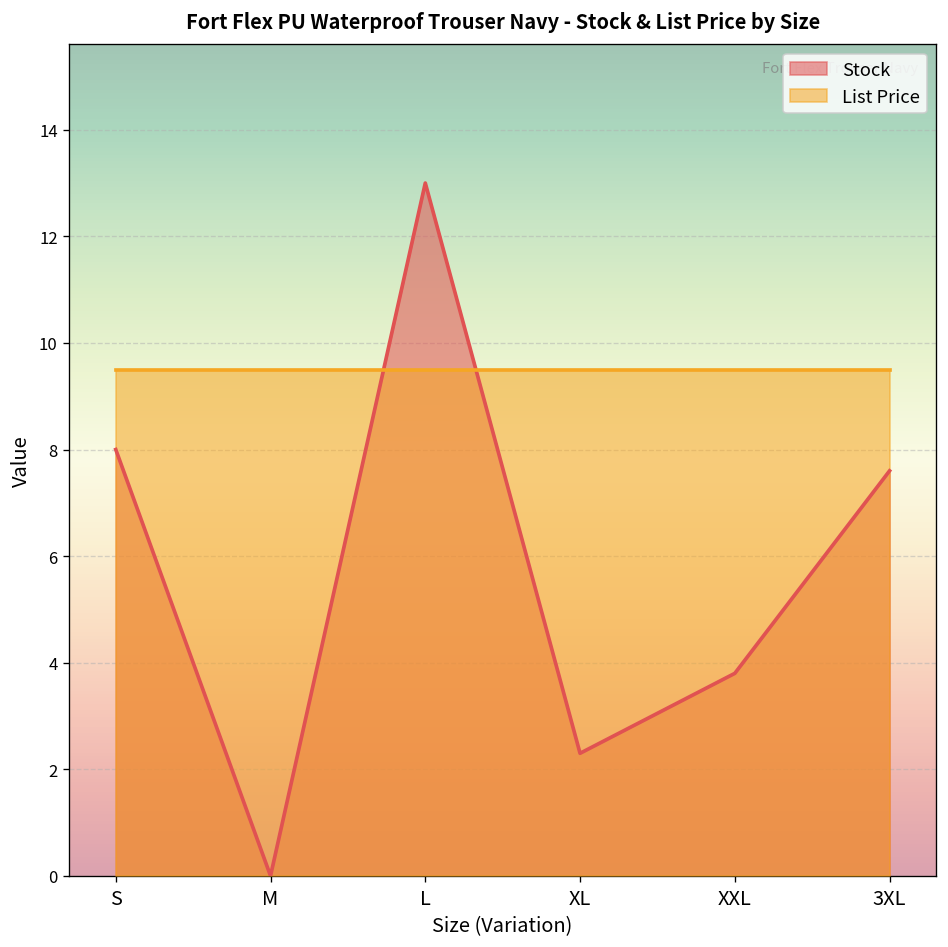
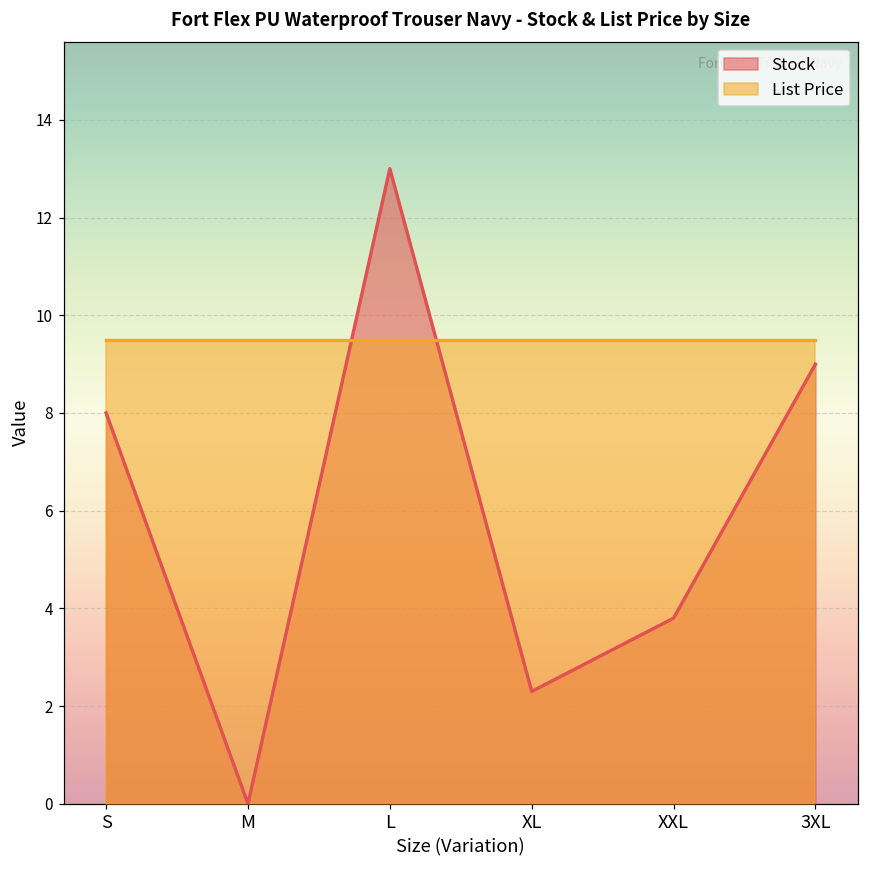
  {
    "Stock": {
      "S": 8.0,
      "M": 0.0,
      "L": 13.0,
      "XL": 2.3,
      "XXL": 3.8,
-     "3XL": 7.6
+     "3XL": 9.0
    },
    "List Price": {
      "S": 9.5,
      "M": 9.5,
      "L": 9.5,
      "XL": 9.5,
      "XXL": 9.5,
      "3XL": 9.5
    }
  }
